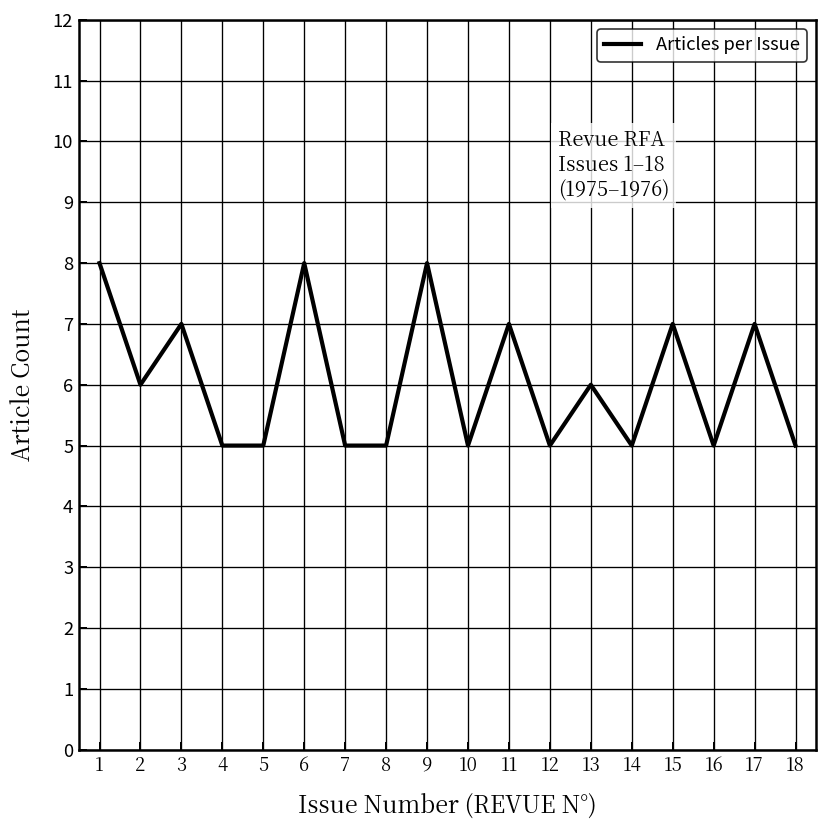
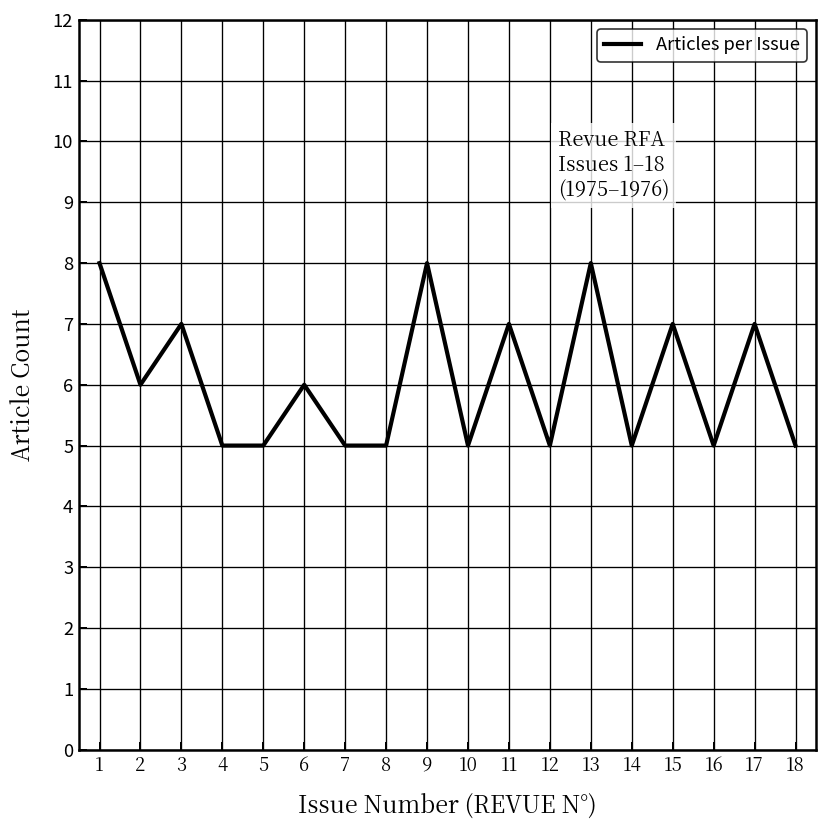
  {
    "1": 8,
    "2": 6,
    "3": 7,
    "4": 5,
    "5": 5,
-   "6": 8,
+   "6": 6,
    "7": 5,
    "8": 5,
    "9": 8,
    "10": 5,
    "11": 7,
    "12": 5,
-   "13": 6,
+   "13": 8,
    "14": 5,
    "15": 7,
    "16": 5,
    "17": 7,
    "18": 5
  }
